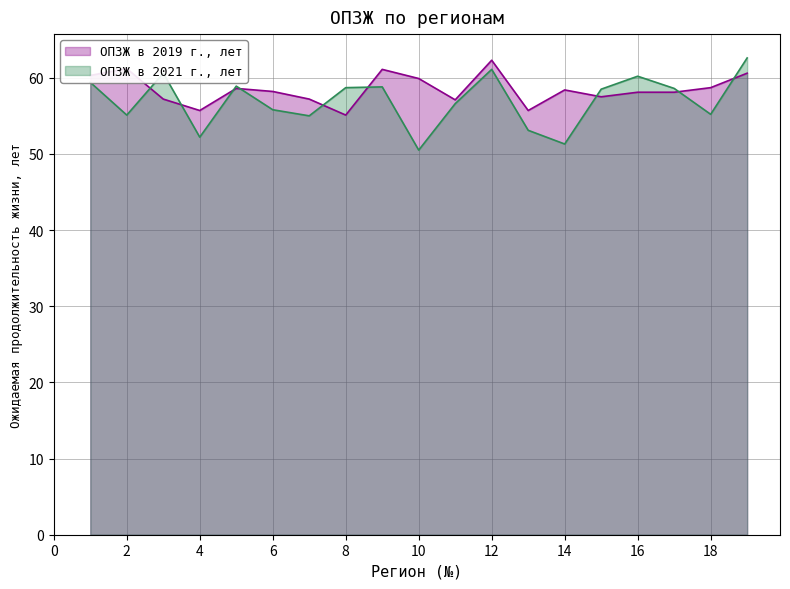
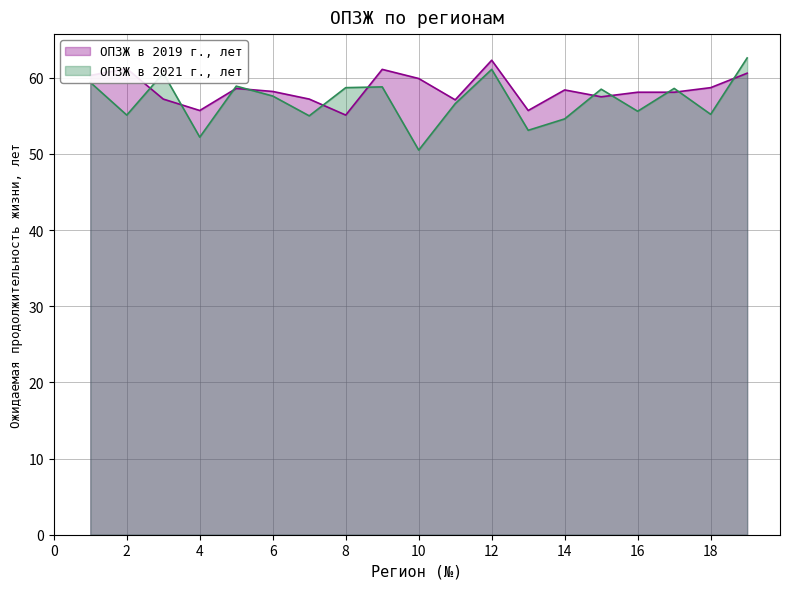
  {
    "ОПЗЖ в 2019 г., лет": {
      "4": 56,
      "6": 58,
      "8": 55,
      "10": 60,
      "12": 62,
      "14": 58,
      "16": 58,
      "18": 59
    },
    "ОПЗЖ в 2021 г., лет": {
      "2": 55,
      "4": 52,
-     "6": 56,
+     "6": 58,
      "8": 59,
      "10": 51,
      "12": 61,
-     "14": 51,
-     "16": 60,
+     "14": 55,
+     "16": 56,
      "18": 55
    }
  }
